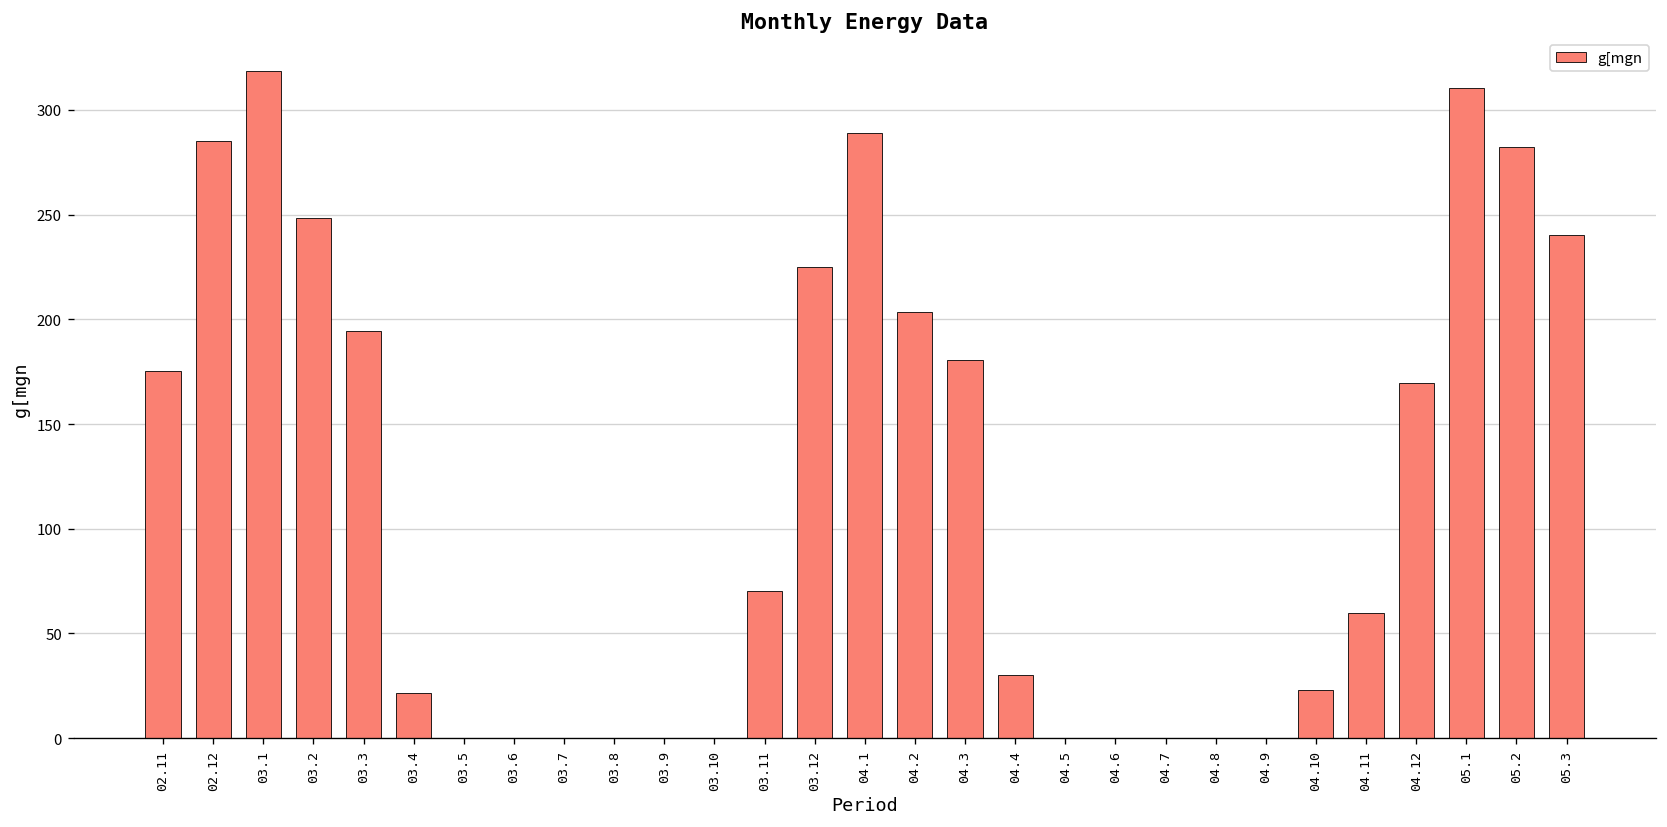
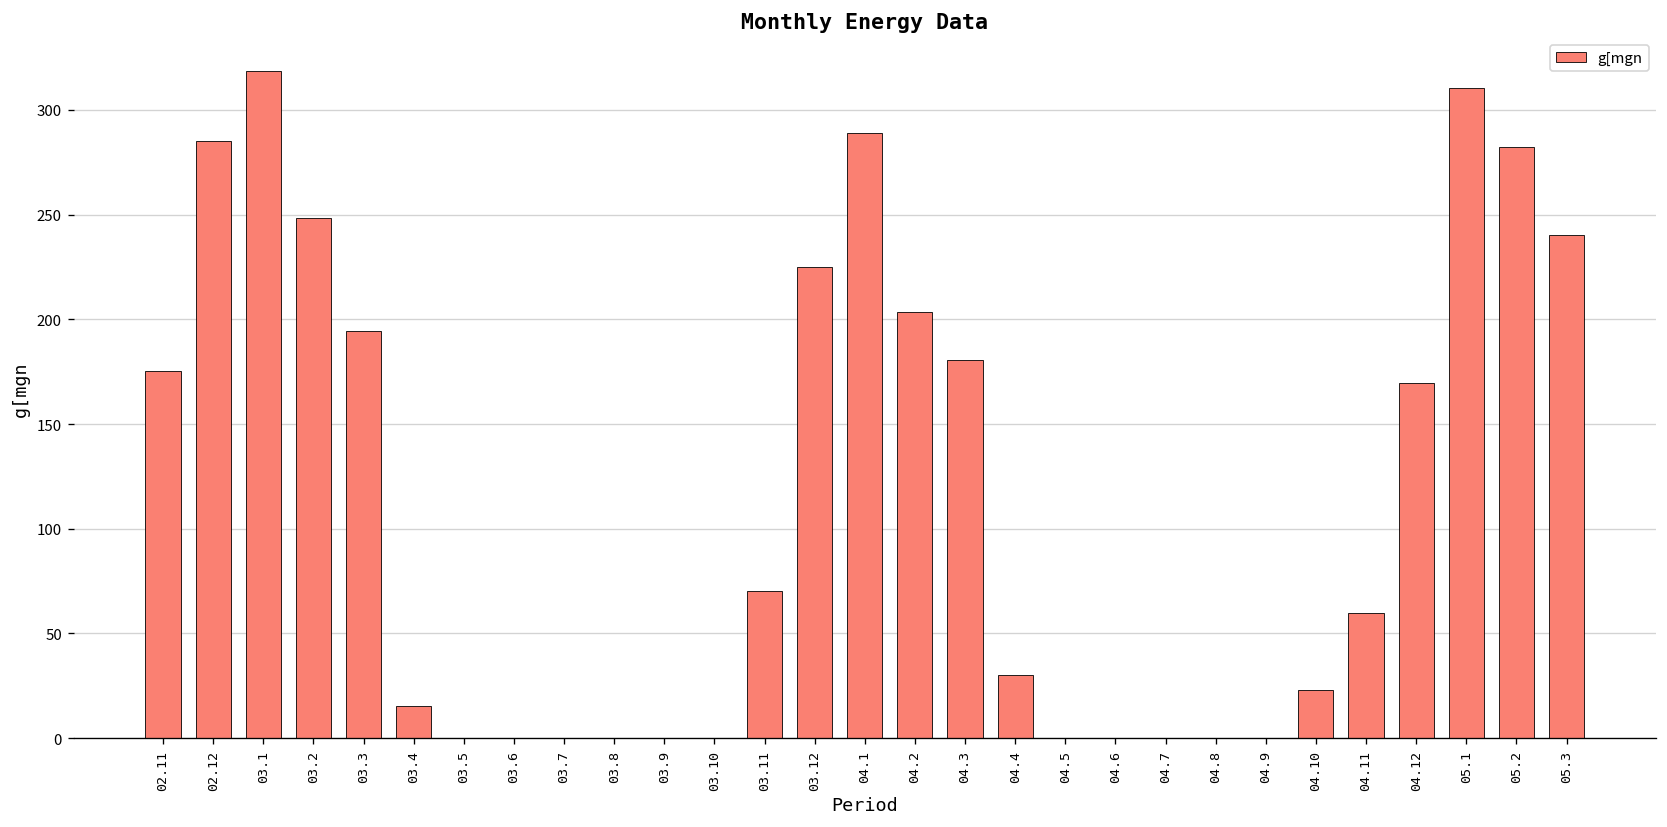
  {
    "02.11": 176,
    "02.12": 285,
    "03.1": 319,
    "03.2": 248,
    "03.3": 194,
-   "03.4": 22,
+   "03.4": 15,
    "03.5": 0,
    "03.6": 0,
    "03.7": 0,
    "03.8": 0,
    "03.9": 0,
    "03.10": 0,
    "03.11": 70,
    "03.12": 225,
    "04.1": 289,
    "04.2": 204,
    "04.3": 181,
    "04.4": 30,
    "04.5": 0,
    "04.6": 0,
    "04.7": 0,
    "04.8": 0,
    "04.9": 0,
    "04.10": 23,
    "04.11": 60,
    "04.12": 170,
    "05.1": 311,
    "05.2": 282,
    "05.3": 240
  }
